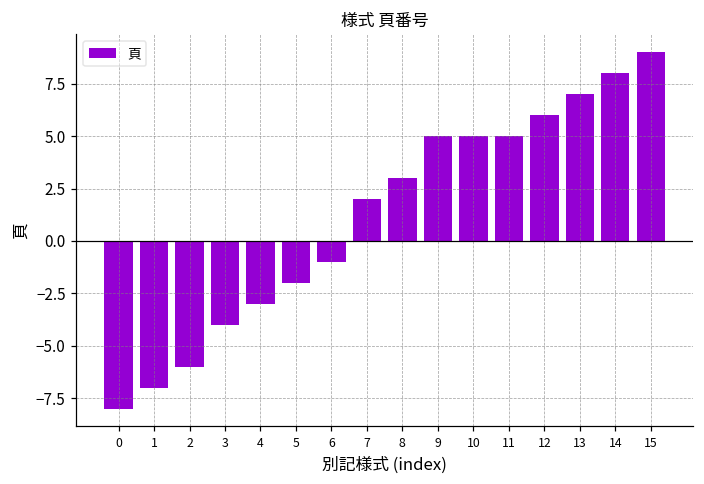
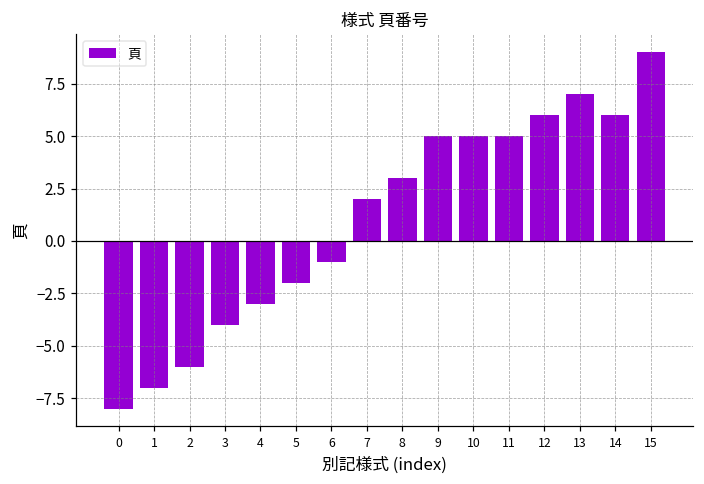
  {
    "0": -8.0,
    "1": -7.0,
    "2": -6.0,
    "3": -4.0,
    "4": -3.0,
    "5": -2.0,
    "6": -1.0,
    "7": 2.0,
    "8": 3.0,
    "9": 5.0,
    "10": 5.0,
    "11": 5.0,
    "12": 6.0,
    "13": 7.0,
-   "14": 8.0,
+   "14": 6.0,
    "15": 9.0
  }
